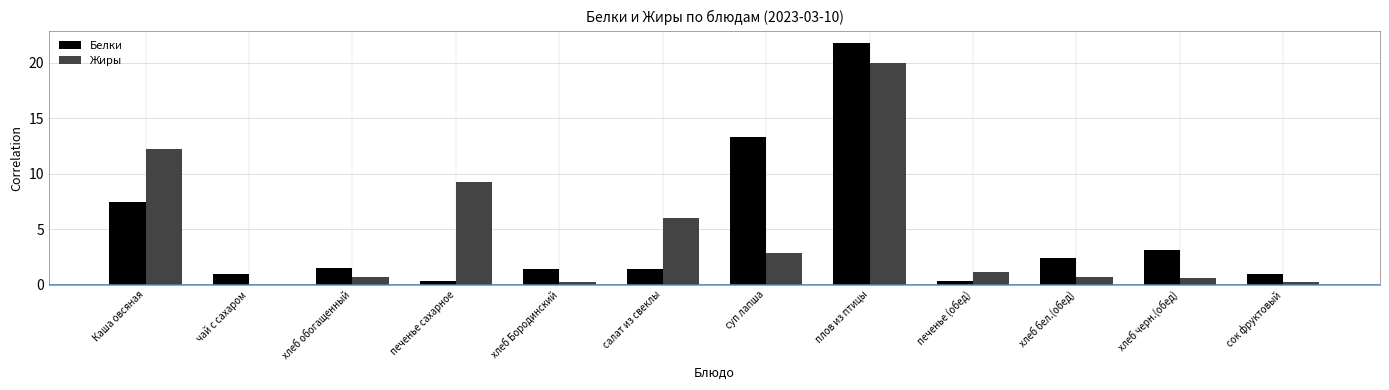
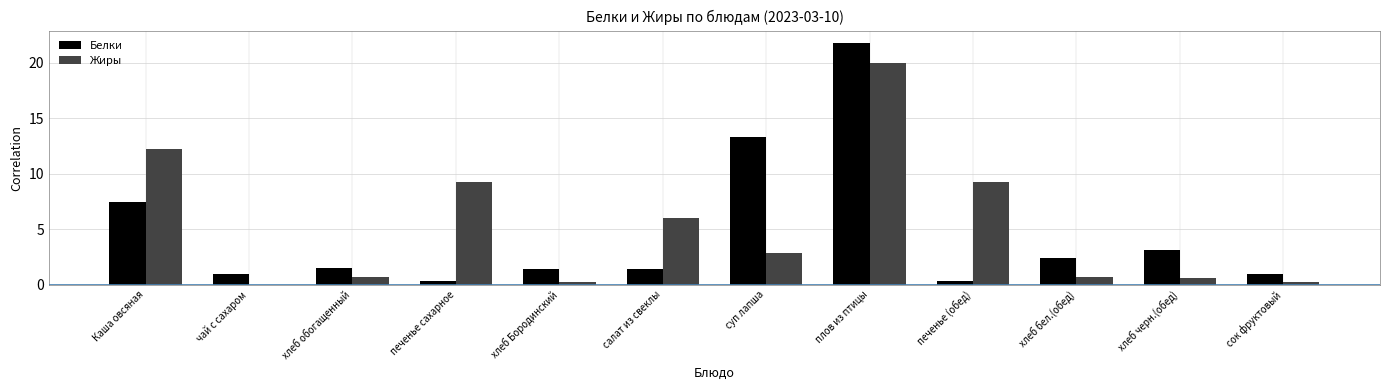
  {
    "Белки": {
      "Каша овсяная": 7.5,
      "чай с сахаром": 1.0,
      "хлеб обогащенный": 1.5,
      "печенье сахарное": 0.4,
      "хлеб Бородинский": 1.4,
      "салат из свеклы": 1.4,
      "суп лапша": 13.3,
      "плов из птицы": 21.8,
      "печенье (обед)": 0.4,
      "хлеб бел.(обед)": 2.4,
      "хлеб черн.(обед)": 3.1,
      "сок фруктовый": 1.0
    },
    "Жиры": {
      "Каша овсяная": 12.2,
      "чай с сахаром": 0.0,
      "хлеб обогащенный": 0.7,
      "печенье сахарное": 9.3,
      "хлеб Бородинский": 0.3,
      "салат из свеклы": 6.0,
      "суп лапша": 2.9,
      "плов из птицы": 20.0,
-     "печенье (обед)": 1.1,
+     "печенье (обед)": 9.3,
      "хлеб бел.(обед)": 0.7,
      "хлеб черн.(обед)": 0.6
    }
  }
